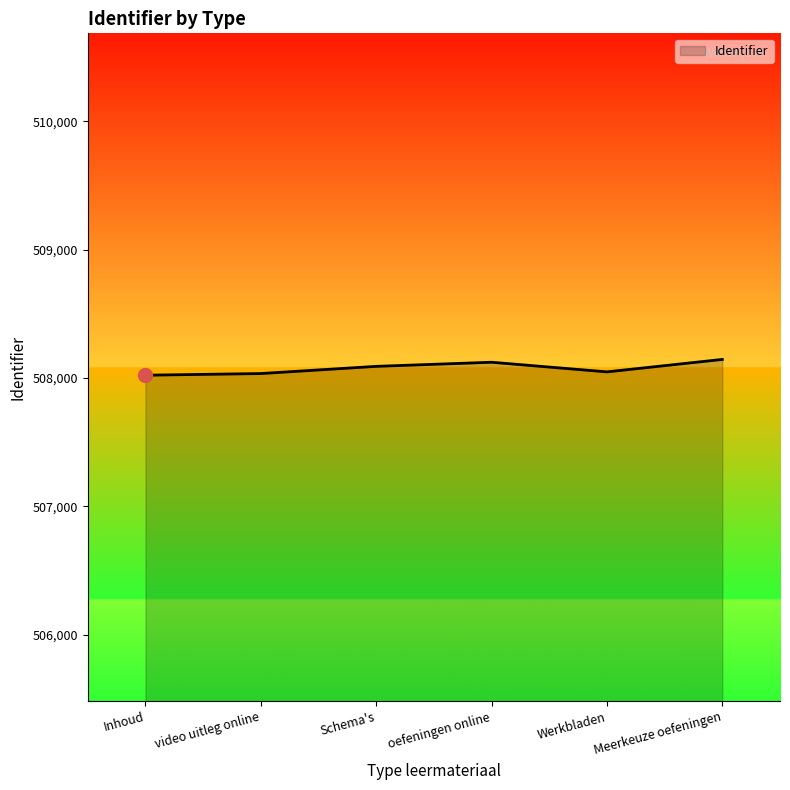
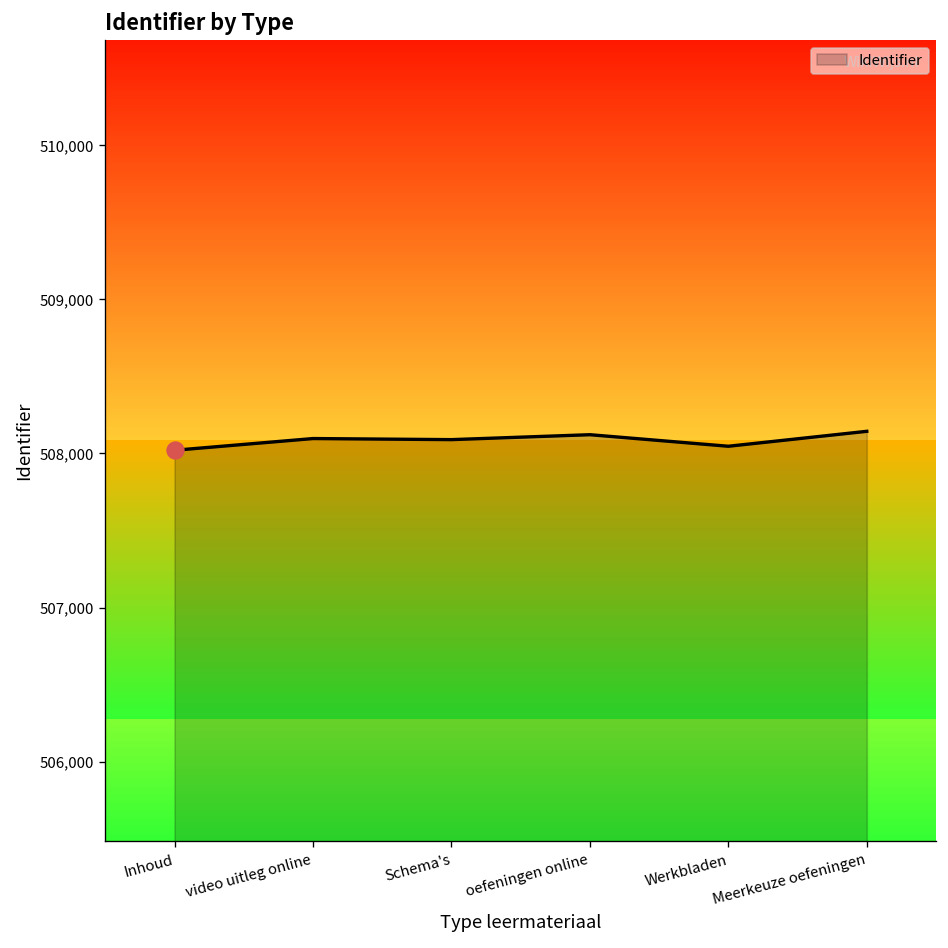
  {
    "Identifier": {
-     "video uitleg online": "508,030",
+     "video uitleg online": "508,100",
      "Schema's": "508,090",
      "oefeningen online": "508,120",
      "Werkbladen": "508,050",
      "Meerkeuze oefeningen": "508,140"
    }
  }
